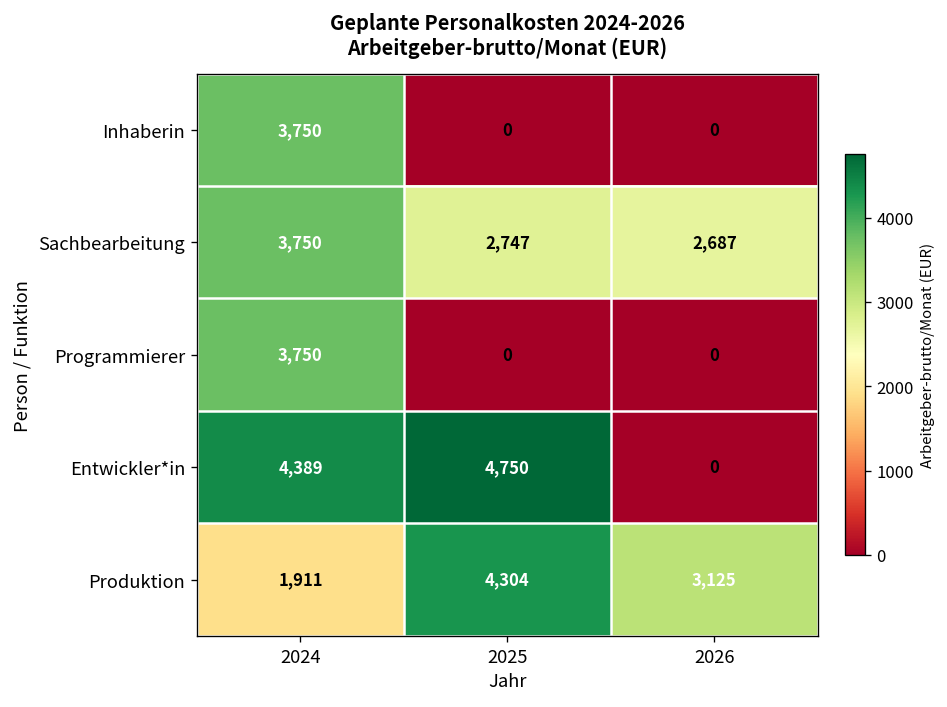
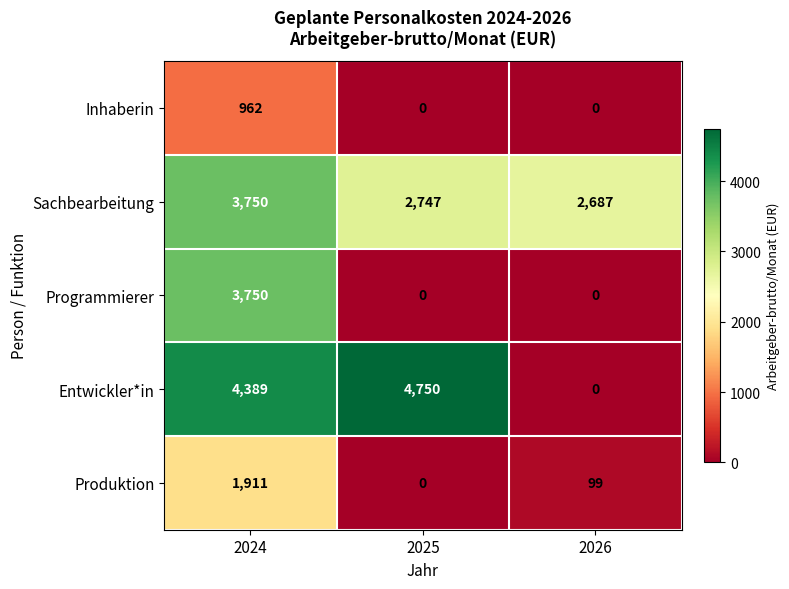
  {
    "Inhaberin": {
-     "2024": "3,750",
+     "2024": "962",
      "2025": "0",
      "2026": "0"
    },
    "Sachbearbeitung": {
      "2024": "3,750",
      "2025": "2,747",
      "2026": "2,687"
    },
    "Programmierer": {
      "2024": "3,750",
      "2025": "0",
      "2026": "0"
    },
    "Entwickler*in": {
      "2024": "4,389",
      "2025": "4,750",
      "2026": "0"
    },
    "Produktion": {
      "2024": "1,911",
-     "2025": "4,304",
-     "2026": "3,125"
+     "2025": "0",
+     "2026": "99"
    }
  }
